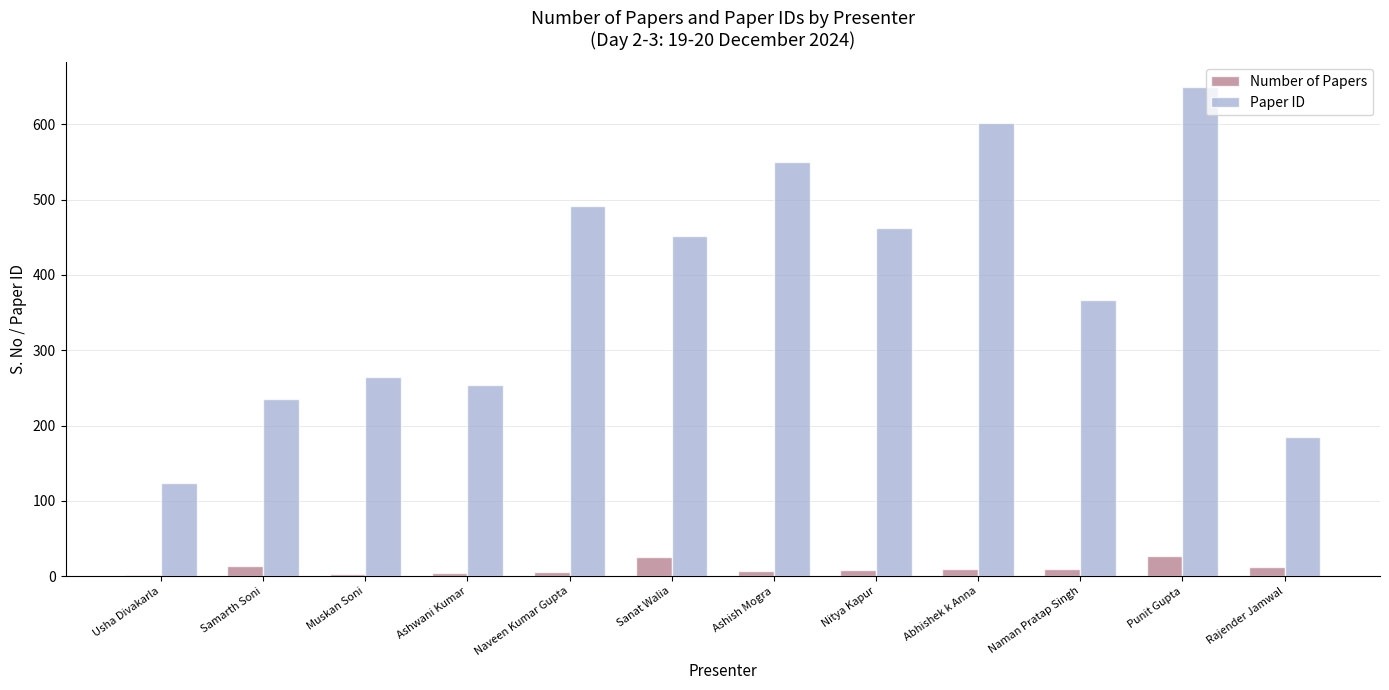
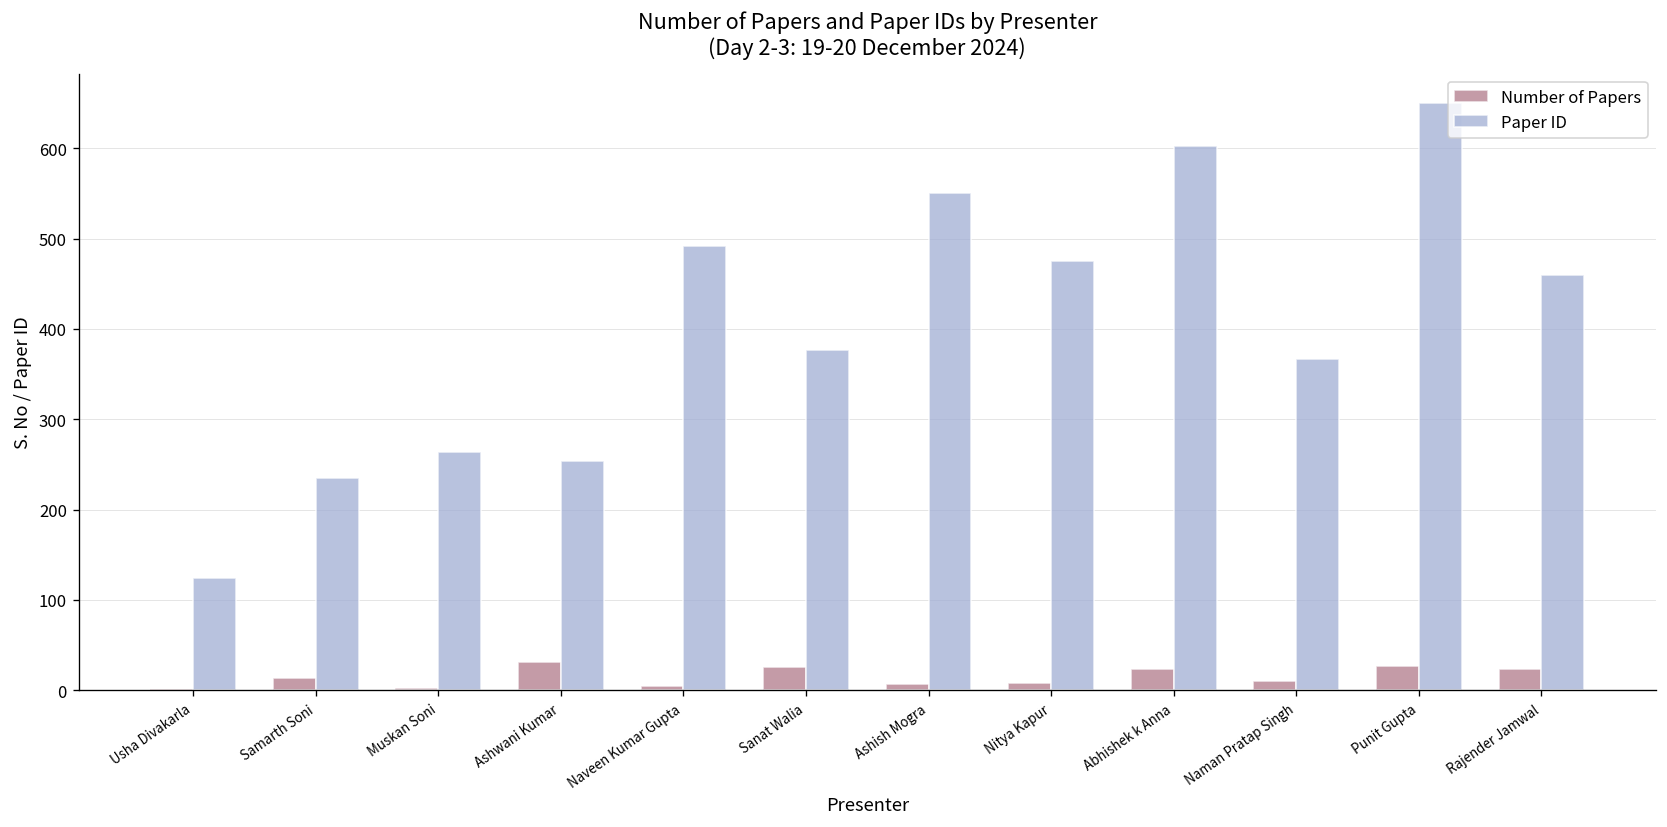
  {
    "Number of Papers": {
      "Samarth Soni": 10,
-     "Ashwani Kumar": 0,
+     "Ashwani Kumar": 30,
      "Naveen Kumar Gupta": 10,
      "Sanat Walia": 30,
      "Ashish Mogra": 10,
      "Nitya Kapur": 10,
-     "Abhishek k Anna": 10,
+     "Abhishek k Anna": 20,
      "Naman Pratap Singh": 10,
      "Punit Gupta": 30,
-     "Rajender Jamwal": 10
+     "Rajender Jamwal": 20
    },
    "Paper ID": {
      "Usha Divakarla": 120,
      "Samarth Soni": 240,
      "Muskan Soni": 260,
      "Ashwani Kumar": 250,
      "Naveen Kumar Gupta": 490,
-     "Sanat Walia": 450,
+     "Sanat Walia": 380,
      "Ashish Mogra": 550,
-     "Nitya Kapur": 460,
+     "Nitya Kapur": 480,
      "Abhishek k Anna": 600,
      "Naman Pratap Singh": 370,
      "Punit Gupta": 650,
-     "Rajender Jamwal": 190
+     "Rajender Jamwal": 460
    }
  }
